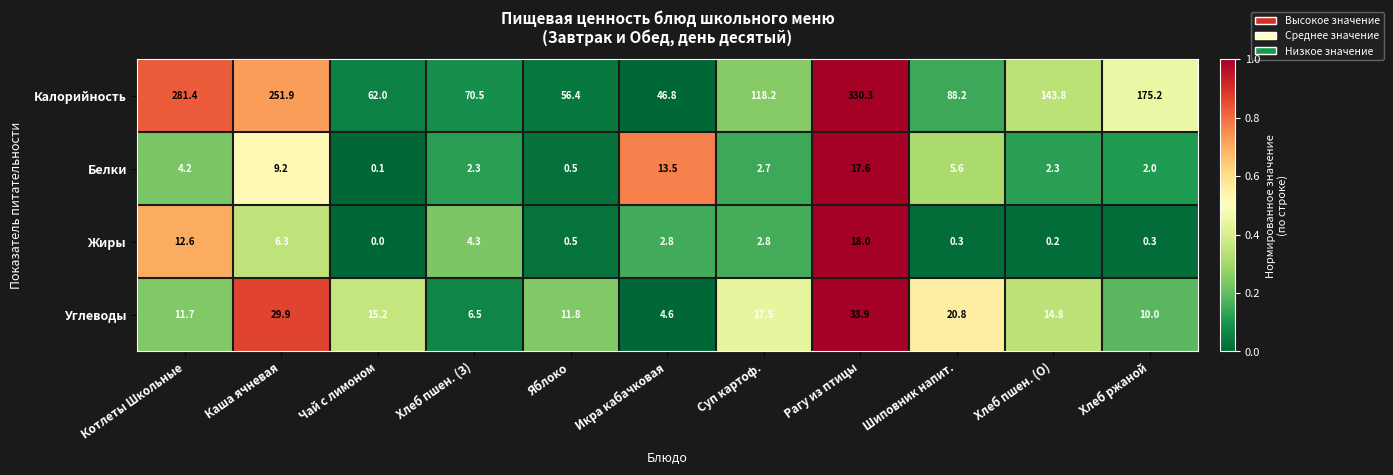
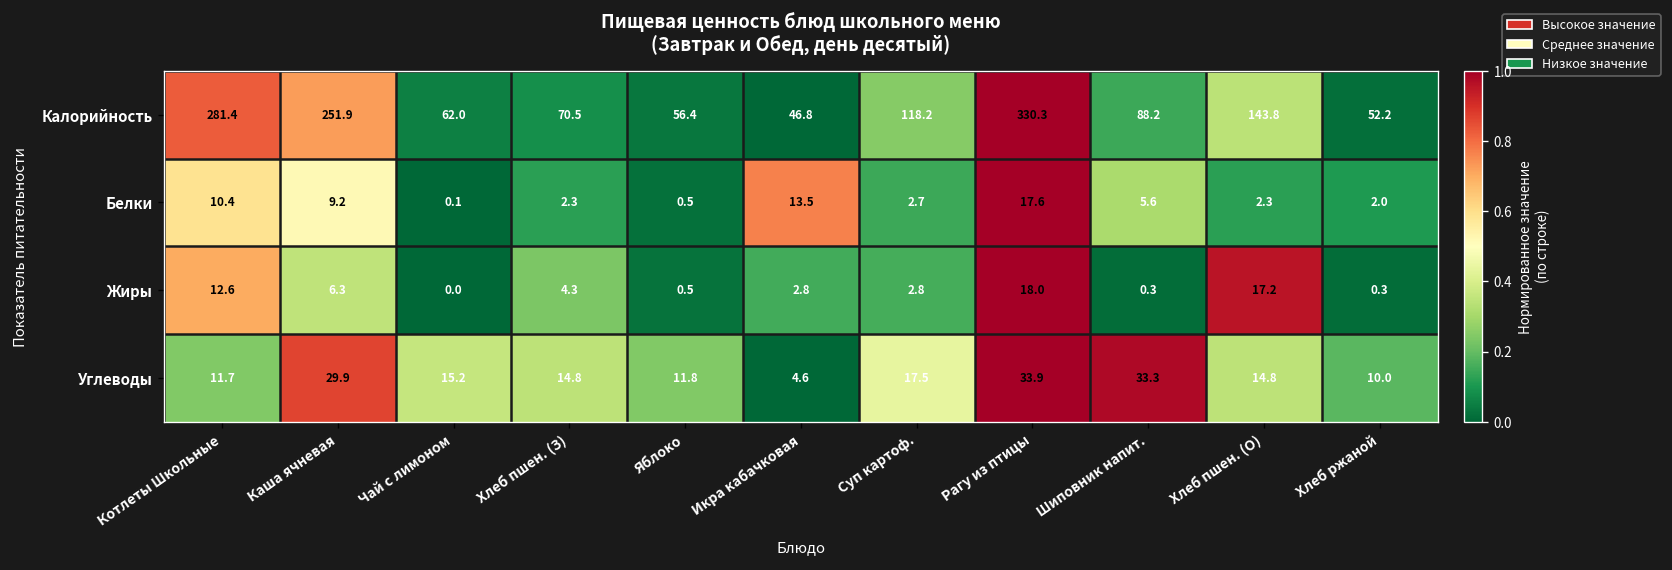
  {
    "Калорийность": {
      "Котлеты Школьные": 281.4,
      "Каша ячневая": 251.9,
      "Чай с лимоном": 62.0,
      "Хлеб пшен. (З)": 70.5,
      "Яблоко": 56.4,
      "Икра кабачковая": 46.8,
      "Суп картоф.": 118.2,
      "Рагу из птицы": 330.3,
      "Шиповник напит.": 88.2,
      "Хлеб пшен. (О)": 143.8,
-     "Хлеб ржаной": 175.2
+     "Хлеб ржаной": 52.2
    },
    "Белки": {
-     "Котлеты Школьные": 4.2,
+     "Котлеты Школьные": 10.4,
      "Каша ячневая": 9.2,
      "Чай с лимоном": 0.1,
      "Хлеб пшен. (З)": 2.3,
      "Яблоко": 0.5,
      "Икра кабачковая": 13.5,
      "Суп картоф.": 2.7,
      "Рагу из птицы": 17.6,
      "Шиповник напит.": 5.6,
      "Хлеб пшен. (О)": 2.3,
      "Хлеб ржаной": 2.0
    },
    "Жиры": {
      "Котлеты Школьные": 12.6,
      "Каша ячневая": 6.3,
      "Чай с лимоном": 0.0,
      "Хлеб пшен. (З)": 4.3,
      "Яблоко": 0.5,
      "Икра кабачковая": 2.8,
      "Суп картоф.": 2.8,
      "Рагу из птицы": 18.0,
      "Шиповник напит.": 0.3,
-     "Хлеб пшен. (О)": 0.2,
+     "Хлеб пшен. (О)": 17.2,
      "Хлеб ржаной": 0.3
    },
    "Углеводы": {
      "Котлеты Школьные": 11.7,
      "Каша ячневая": 29.9,
      "Чай с лимоном": 15.2,
-     "Хлеб пшен. (З)": 6.5,
+     "Хлеб пшен. (З)": 14.8,
      "Яблоко": 11.8,
      "Икра кабачковая": 4.6,
      "Суп картоф.": 17.5,
      "Рагу из птицы": 33.9,
-     "Шиповник напит.": 20.8,
+     "Шиповник напит.": 33.3,
      "Хлеб пшен. (О)": 14.8,
      "Хлеб ржаной": 10.0
    }
  }
